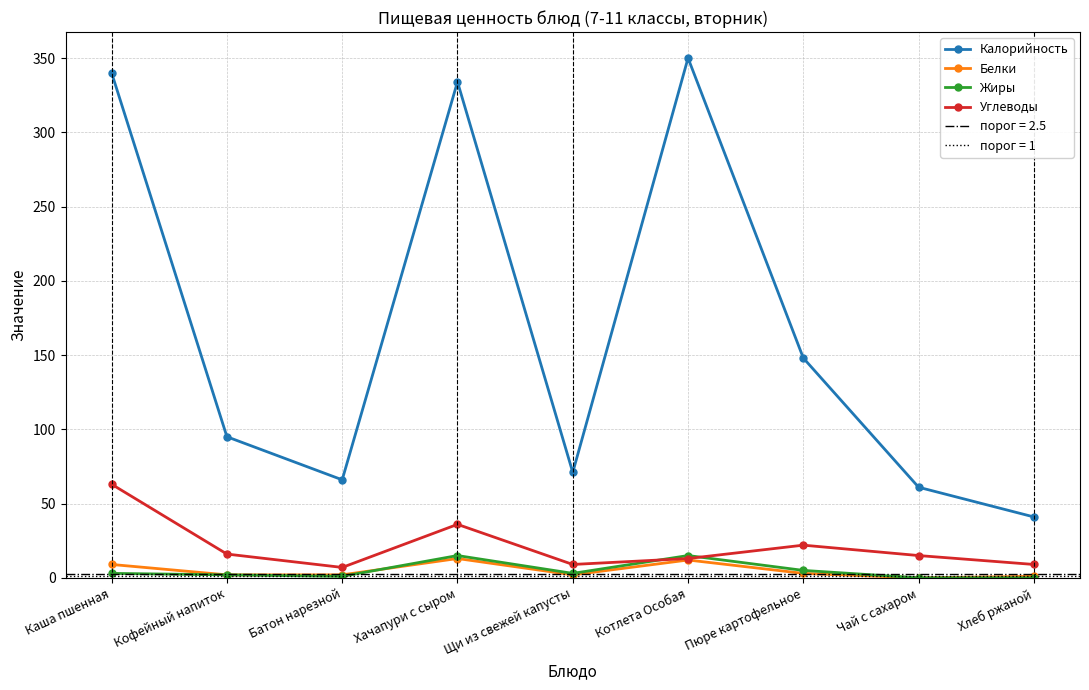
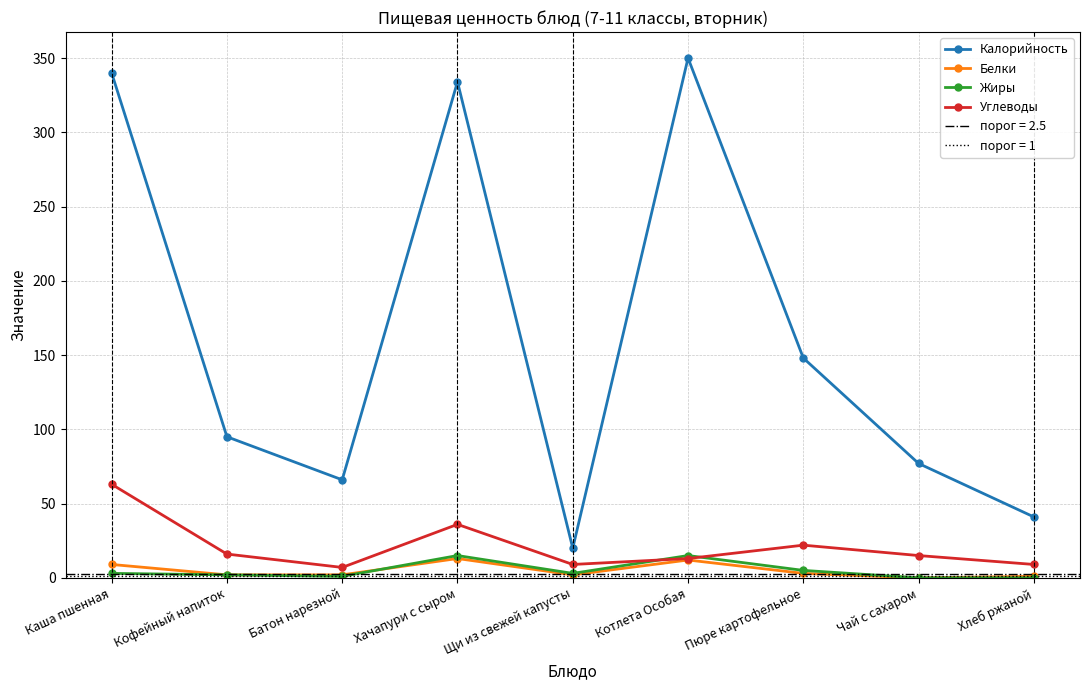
  {
    "Калорийность": {
      "Каша пшенная": 340,
      "Кофейный напиток": 95,
      "Батон нарезной": 66,
      "Хачапури с сыром": 334,
-     "Щи из свежей капусты": 71,
+     "Щи из свежей капусты": 20,
      "Котлета Особая": 350,
      "Пюре картофельное": 148,
-     "Чай с сахаром": 61,
+     "Чай с сахаром": 77,
      "Хлеб ржаной": 41
    },
    "Белки": {
      "Каша пшенная": 9,
      "Хачапури с сыром": 13,
      "Пюре картофельное": 3
    },
    "Жиры": {
      "Каша пшенная": 3,
      "Хачапури с сыром": 15,
      "Котлета Особая": 15,
      "Пюре картофельное": 5
    },
    "Углеводы": {
      "Каша пшенная": 63,
      "Кофейный напиток": 16,
      "Батон нарезной": 7,
      "Хачапури с сыром": 36,
      "Щи из свежей капусты": 9,
      "Пюре картофельное": 22,
      "Чай с сахаром": 15,
      "Хлеб ржаной": 9
    }
  }
